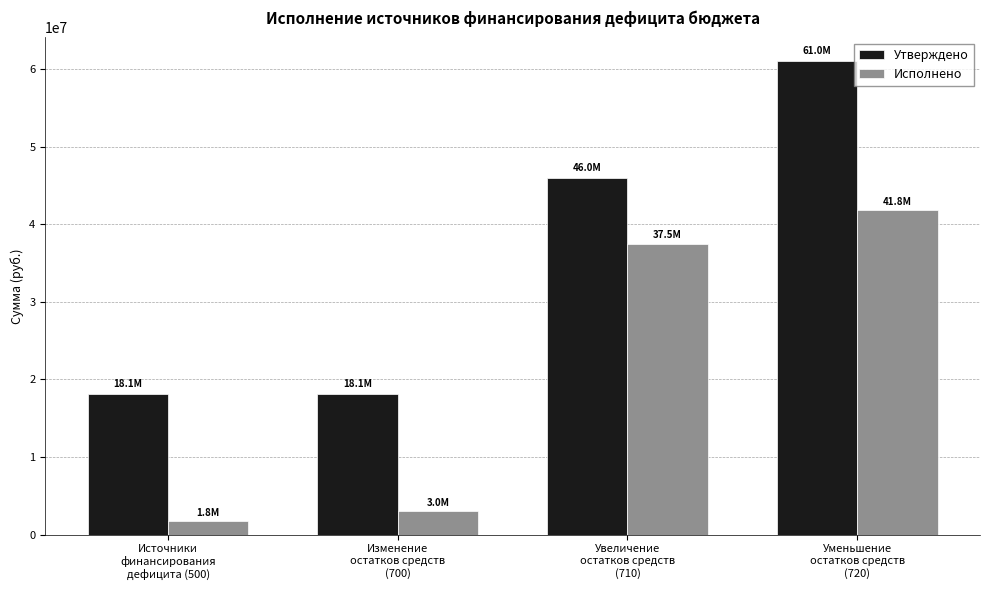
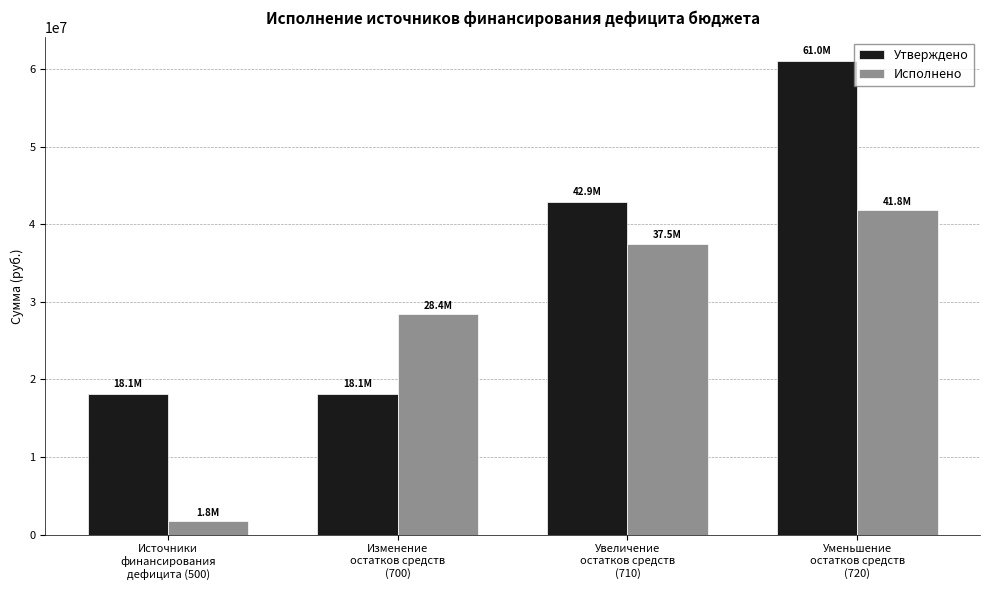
  {
    "Утверждено": {
      "Источники финансирования дефицита (500)": "18.1M",
      "Изменение остатков средств (700)": "18.1M",
-     "Увеличение остатков средств (710)": "46.0M",
+     "Увеличение остатков средств (710)": "42.9M",
      "Уменьшение остатков средств (720)": "61.0M"
    },
    "Исполнено": {
      "Источники финансирования дефицита (500)": "1.8M",
-     "Изменение остатков средств (700)": "3.0M",
+     "Изменение остатков средств (700)": "28.4M",
      "Увеличение остатков средств (710)": "37.5M",
      "Уменьшение остатков средств (720)": "41.8M"
    }
  }
